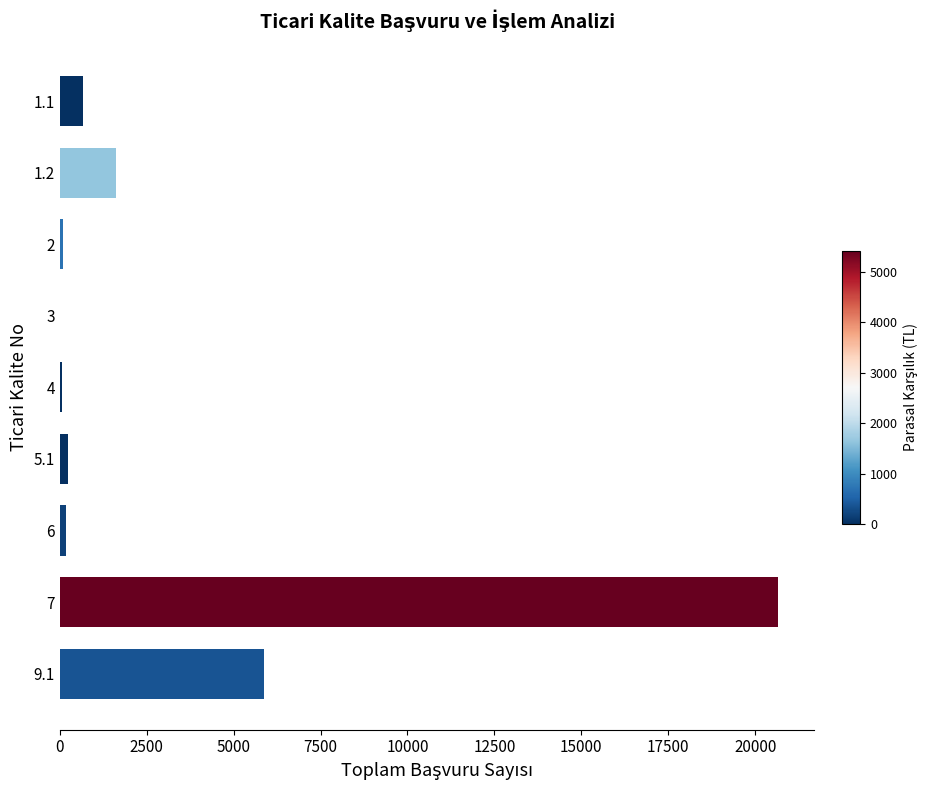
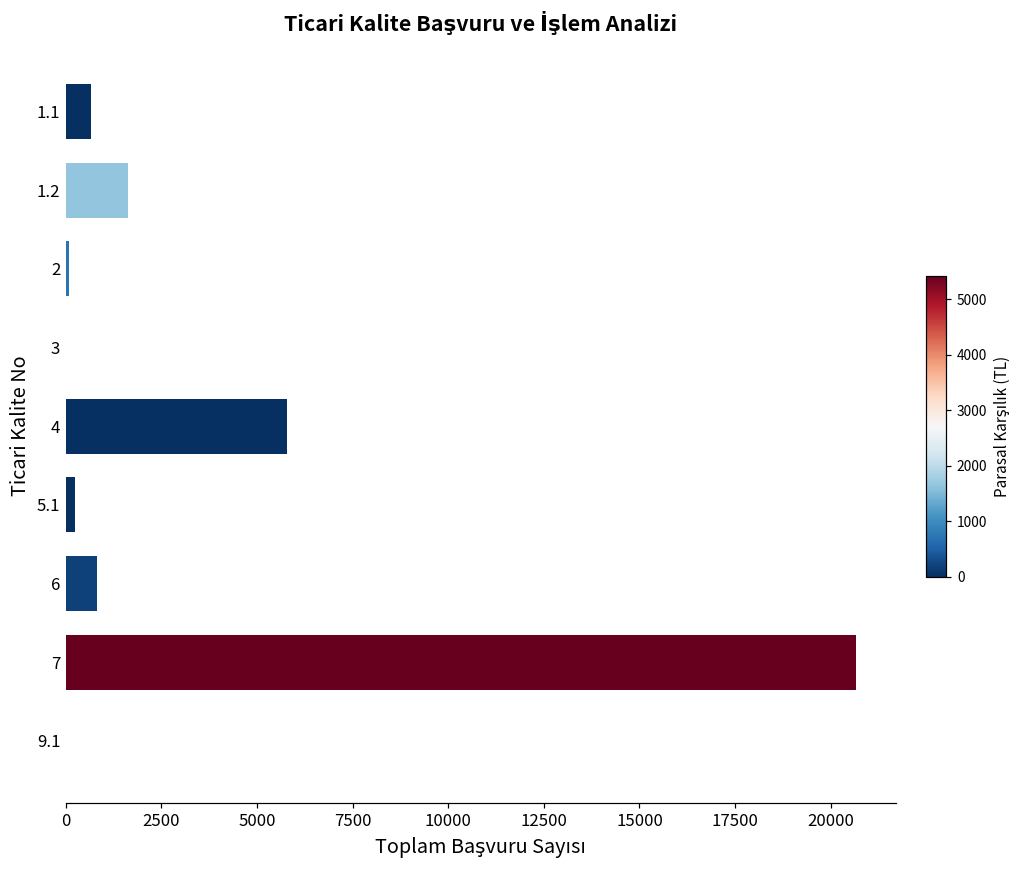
  {
    "1.1": 700,
    "1.2": 1600,
    "2": 100,
-   "4": 100,
+   "4": 5800,
    "5.1": 300,
-   "6": 200,
+   "6": 800,
    "7": 20700,
-   "9.1": 5900
+   "9.1": 0
  }
